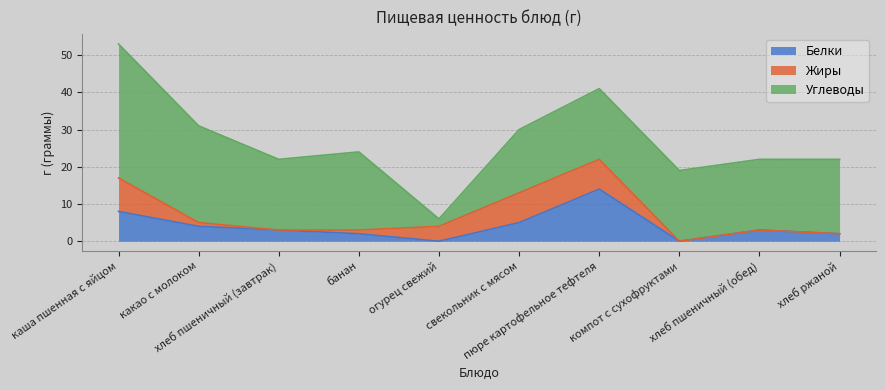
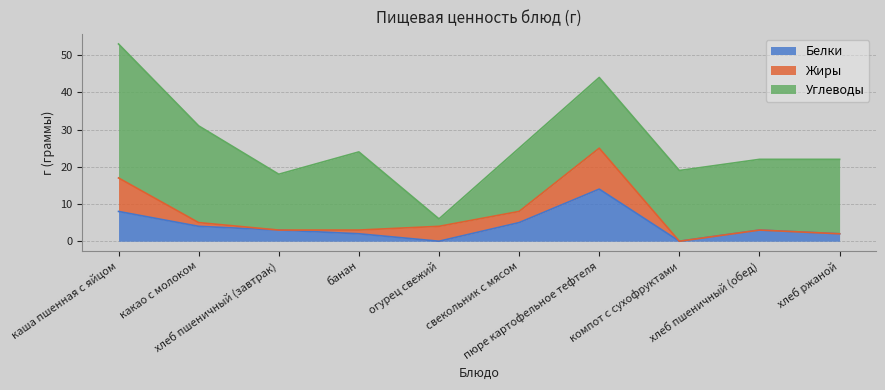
  {
    "Белки": {
      "каша пшенная с яйцом": 8,
      "какао с молоком": 4,
      "банан": 2,
      "огурец свежий": 0,
      "свекольник с мясом": 5,
      "пюре картофельное тефтеля": 14
    },
    "Жиры": {
      "каша пшенная с яйцом": 9,
      "какао с молоком": 1,
      "банан": 1,
      "огурец свежий": 4,
-     "свекольник с мясом": 8,
-     "пюре картофельное тефтеля": 8
+     "свекольник с мясом": 3,
+     "пюре картофельное тефтеля": 11
    },
    "Углеводы": {
      "каша пшенная с яйцом": 36,
      "какао с молоком": 26,
-     "хлеб пшеничный (завтрак)": 19,
+     "хлеб пшеничный (завтрак)": 15,
      "банан": 21,
      "огурец свежий": 2,
      "свекольник с мясом": 17,
      "пюре картофельное тефтеля": 19,
      "компот с сухофруктами": 19,
      "хлеб пшеничный (обед)": 19,
      "хлеб ржаной": 20
    }
  }
